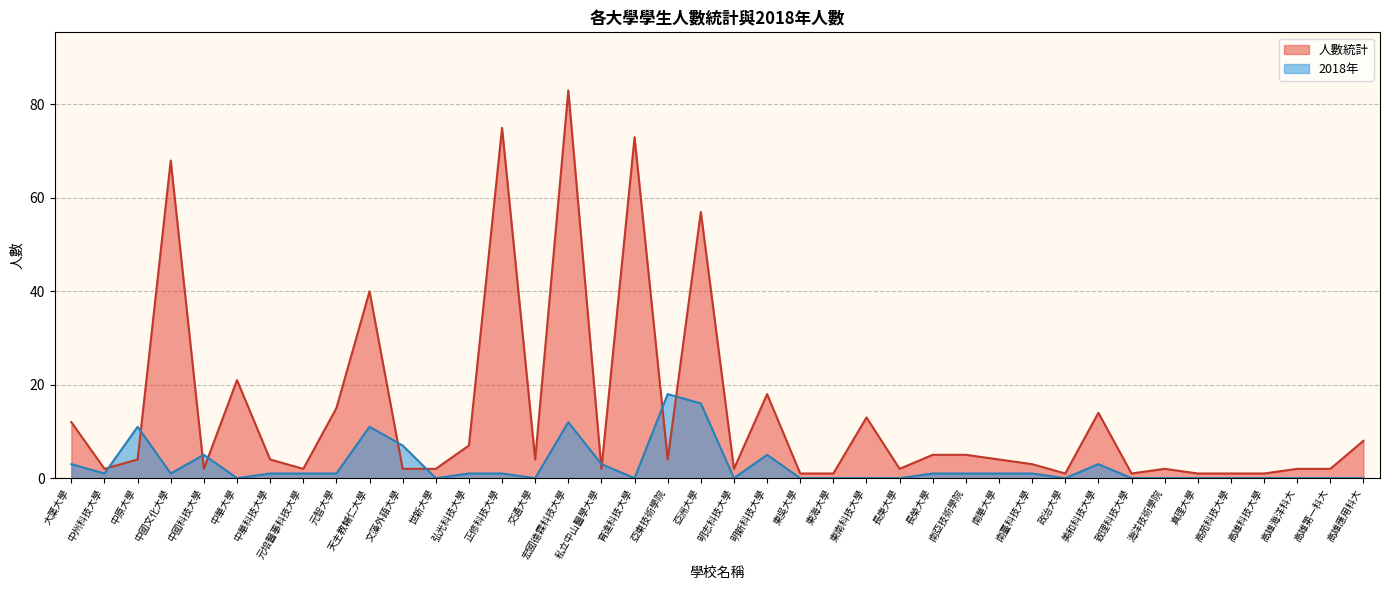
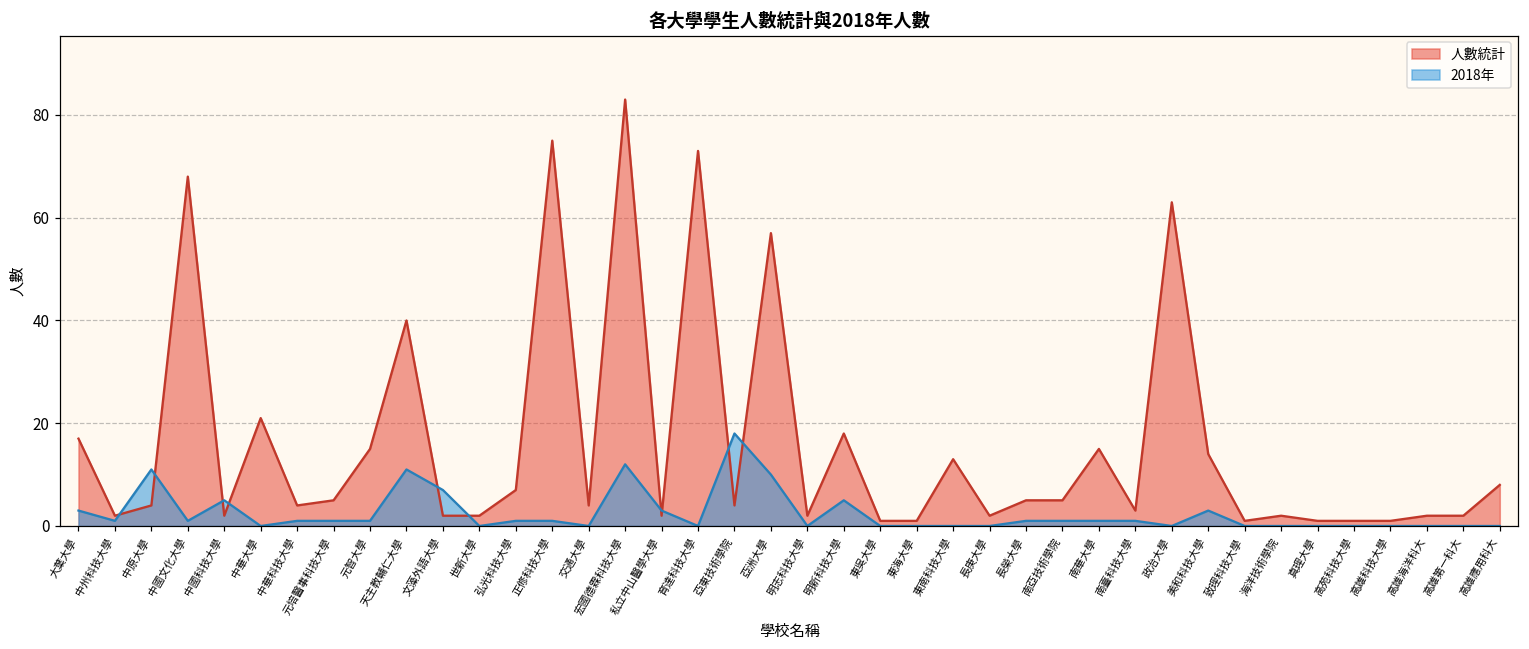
  {
    "人數統計": {
-     "大葉大學": 12,
+     "大葉大學": 17,
      "中州科技大學": 2,
      "中原大學": 4,
      "中國文化大學": 68,
      "中國科技大學": 2,
      "中華大學": 21,
      "中華科技大學": 4,
-     "元培醫事科技大學": 2,
+     "元培醫事科技大學": 5,
      "元智大學": 15,
      "天主教輔仁大學": 40,
      "文藻外語大學": 2,
      "世新大學": 2,
      "弘光科技大學": 7,
      "正修科技大學": 75,
      "交通大學": 4,
      "宏國德霖科技大學": 83,
      "私立中山醫學大學": 2,
      "育達科技大學": 73,
      "亞東技術學院": 4,
      "亞洲大學": 57,
      "明志科技大學": 2,
      "明新科技大學": 18,
      "東吳大學": 1,
      "東海大學": 1,
      "東南科技大學": 13,
      "長庚大學": 2,
      "長榮大學": 5,
      "南亞技術學院": 5,
-     "南華大學": 4,
+     "南華大學": 15,
      "南臺科技大學": 3,
-     "政治大學": 1,
+     "政治大學": 63,
      "美和科技大學": 14,
      "致理科技大學": 1,
      "海洋技術學院": 2,
      "真理大學": 1,
      "高苑科技大學": 1,
      "高雄科技大學": 1,
      "高雄海洋科大": 2,
      "高雄第一科大": 2,
      "高雄應用科大": 8
    },
    "2018年": {
      "大葉大學": 3,
      "中州科技大學": 1,
      "中原大學": 11,
      "中國文化大學": 1,
      "中國科技大學": 5,
      "中華大學": 0,
      "中華科技大學": 1,
      "元培醫事科技大學": 1,
      "元智大學": 1,
      "天主教輔仁大學": 11,
      "文藻外語大學": 7,
      "世新大學": 0,
      "弘光科技大學": 1,
      "正修科技大學": 1,
      "交通大學": 0,
      "宏國德霖科技大學": 12,
      "私立中山醫學大學": 3,
      "育達科技大學": 0,
      "亞東技術學院": 18,
-     "亞洲大學": 16,
+     "亞洲大學": 10,
      "明志科技大學": 0,
      "明新科技大學": 5,
      "東吳大學": 0,
      "東海大學": 0,
      "東南科技大學": 0,
      "長庚大學": 0,
      "長榮大學": 1,
      "南亞技術學院": 1,
      "南華大學": 1,
      "南臺科技大學": 1,
      "政治大學": 0,
      "美和科技大學": 3,
      "致理科技大學": 0,
      "海洋技術學院": 0,
      "真理大學": 0,
      "高苑科技大學": 0,
      "高雄科技大學": 0,
      "高雄海洋科大": 0,
      "高雄第一科大": 0,
      "高雄應用科大": 0
    }
  }
